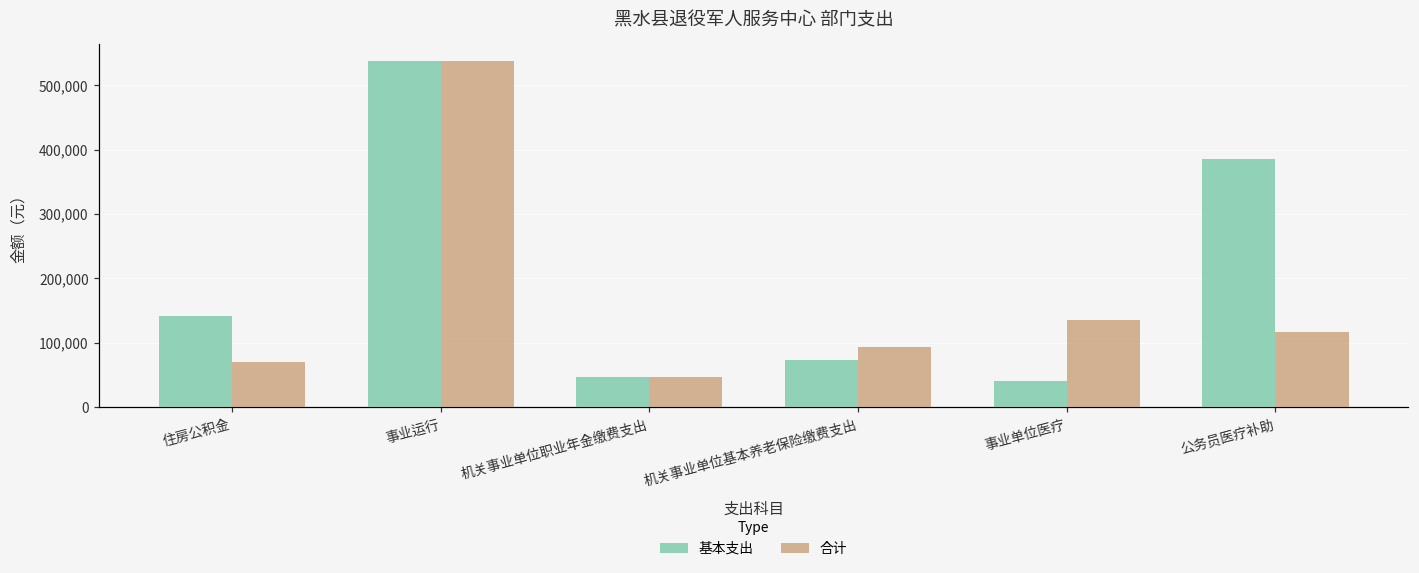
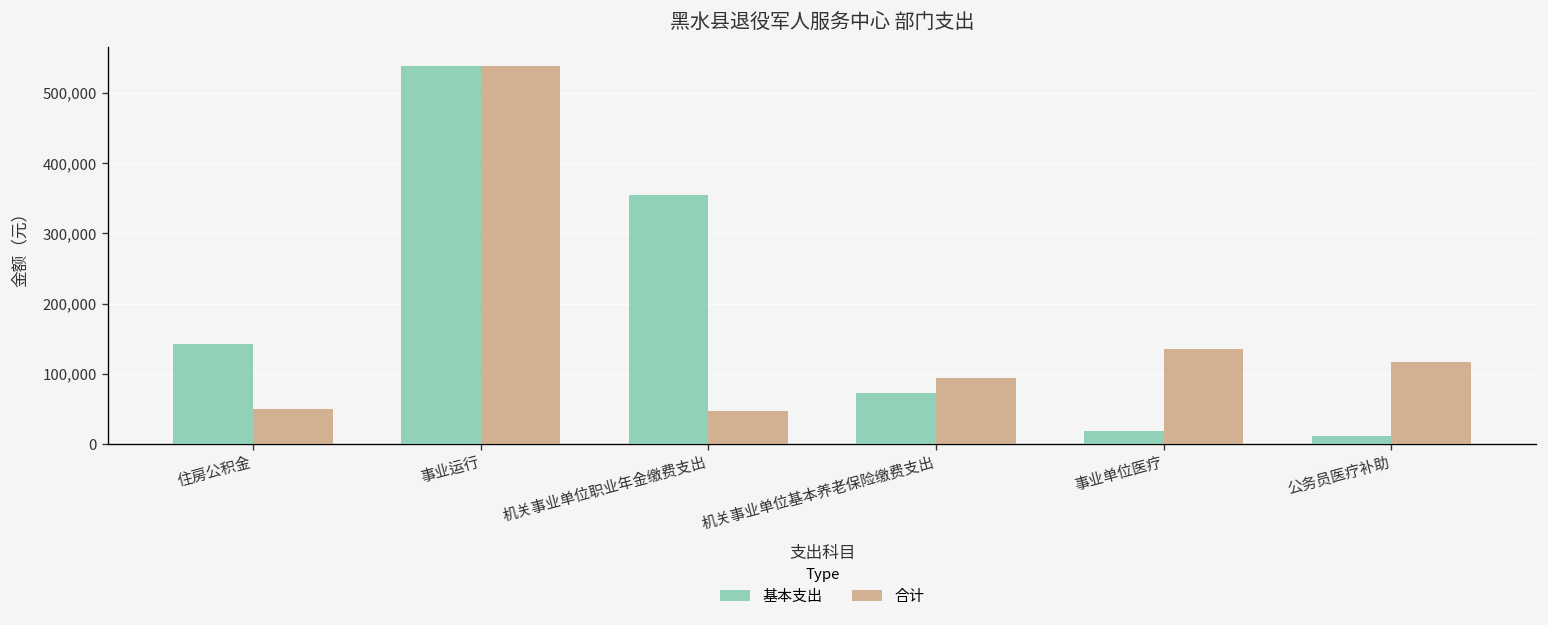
  {
    "基本支出": {
      "住房公积金": "140,000",
      "事业运行": "540,000",
-     "机关事业单位职业年金缴费支出": "50,000",
+     "机关事业单位职业年金缴费支出": "350,000",
      "机关事业单位基本养老保险缴费支出": "70,000",
-     "事业单位医疗": "40,000",
-     "公务员医疗补助": "390,000"
+     "事业单位医疗": "20,000",
+     "公务员医疗补助": "10,000"
    },
    "合计": {
-     "住房公积金": "70,000",
+     "住房公积金": "50,000",
      "事业运行": "540,000",
      "机关事业单位职业年金缴费支出": "50,000",
      "机关事业单位基本养老保险缴费支出": "90,000",
      "事业单位医疗": "130,000",
      "公务员医疗补助": "120,000"
    }
  }
